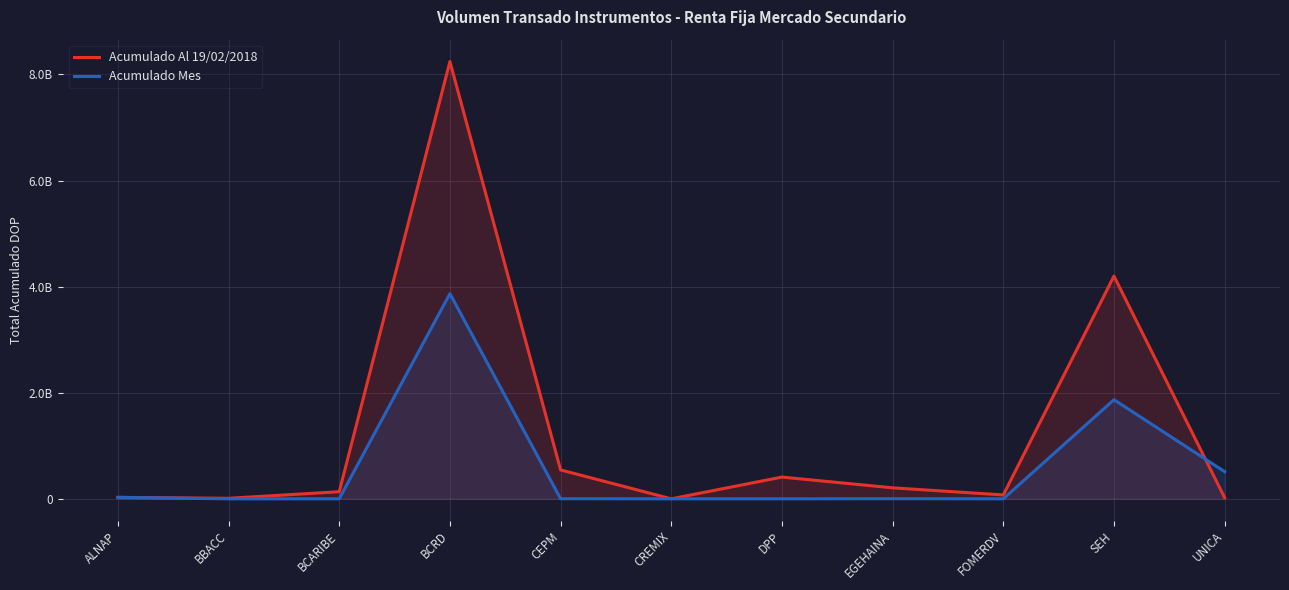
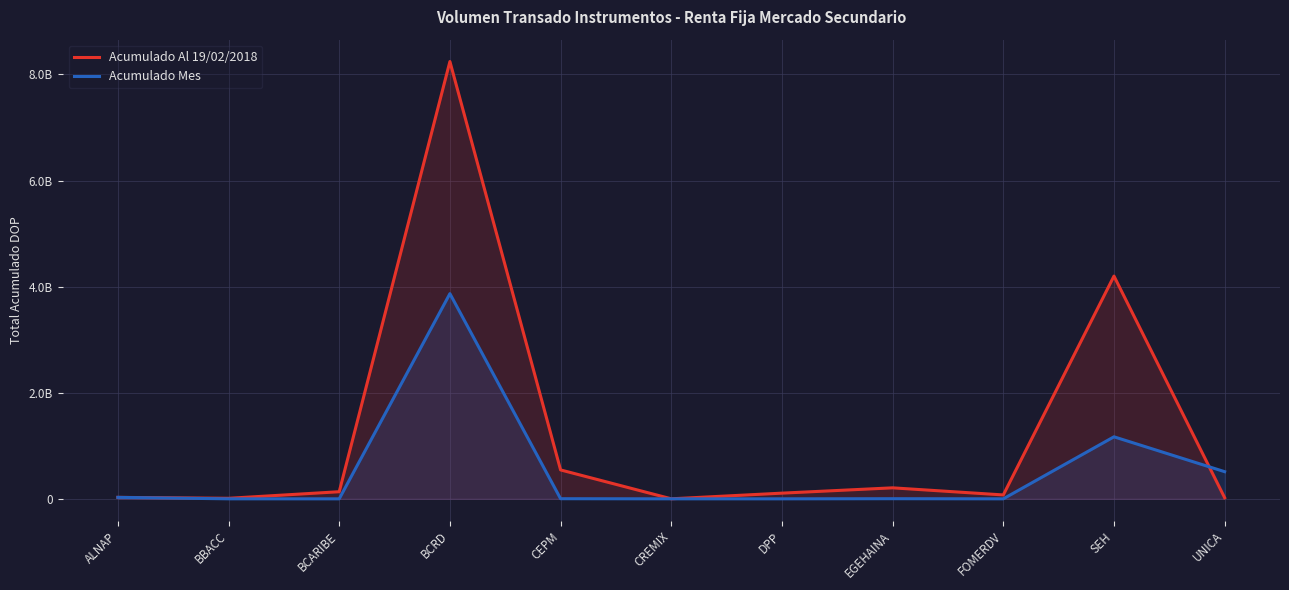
  {
    "Acumulado Al 19/02/2018": {
      "BCARIBE": 100000000,
      "BCRD": 8200000000,
      "CEPM": 500000000,
-     "DPP": 400000000,
+     "DPP": 100000000,
      "EGEHAINA": 200000000,
      "FOMERDV": 100000000,
      "SEH": 4200000000,
      "UNICA": 0
    },
    "Acumulado Mes": {
      "BCARIBE": 0,
      "BCRD": 3900000000,
      "CEPM": 0,
      "DPP": 0,
      "EGEHAINA": 0,
      "FOMERDV": 0,
-     "SEH": 1900000000,
+     "SEH": 1200000000,
      "UNICA": 500000000
    }
  }
